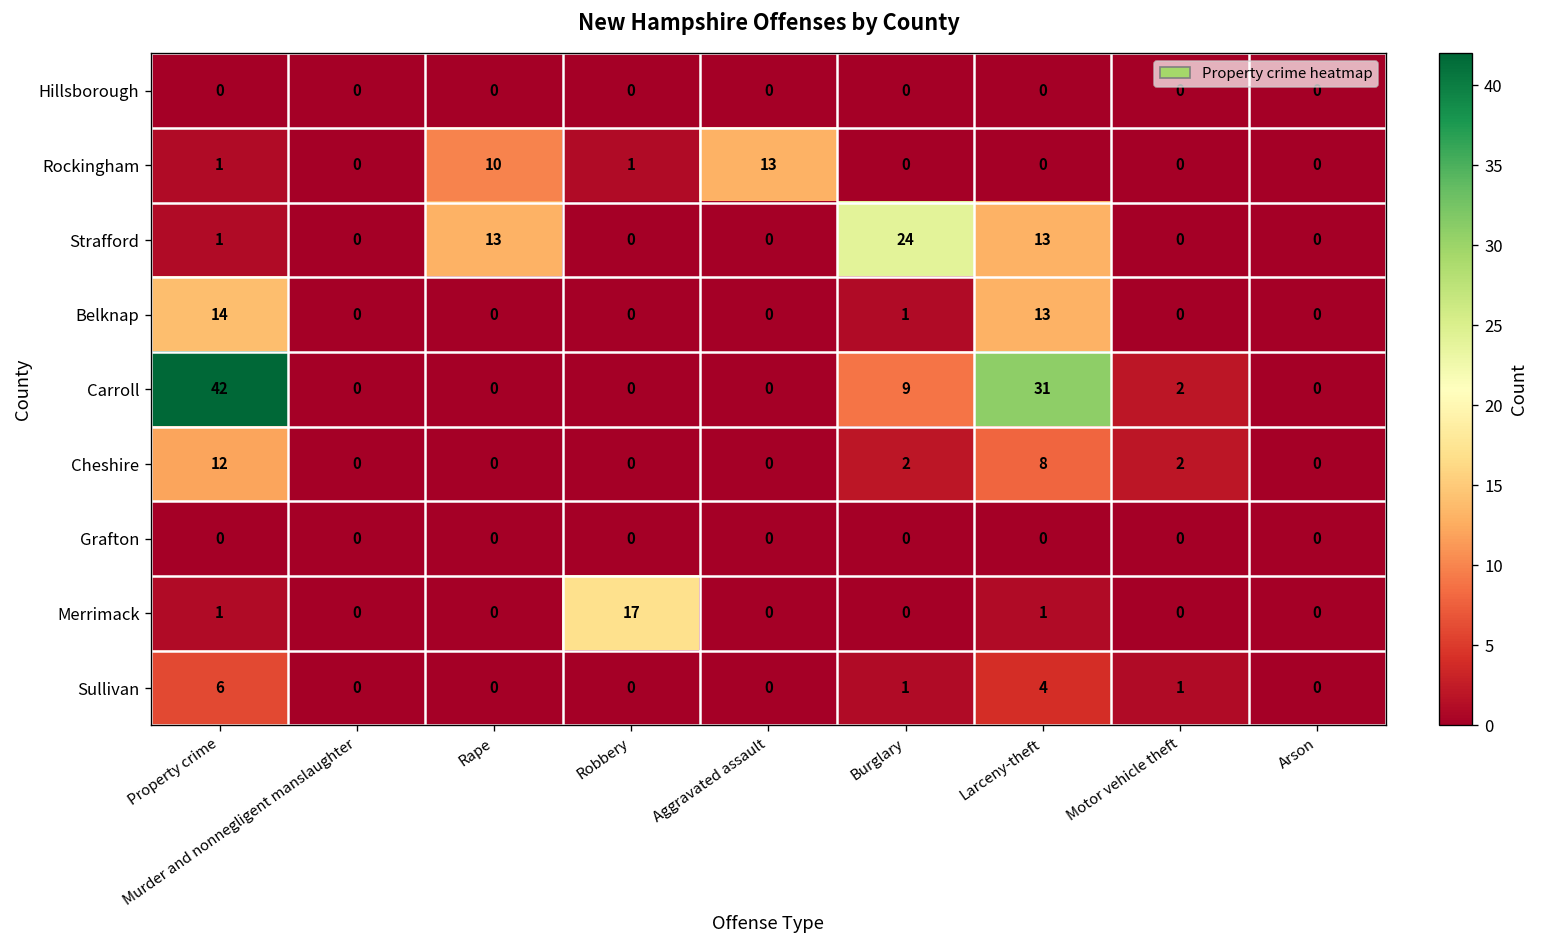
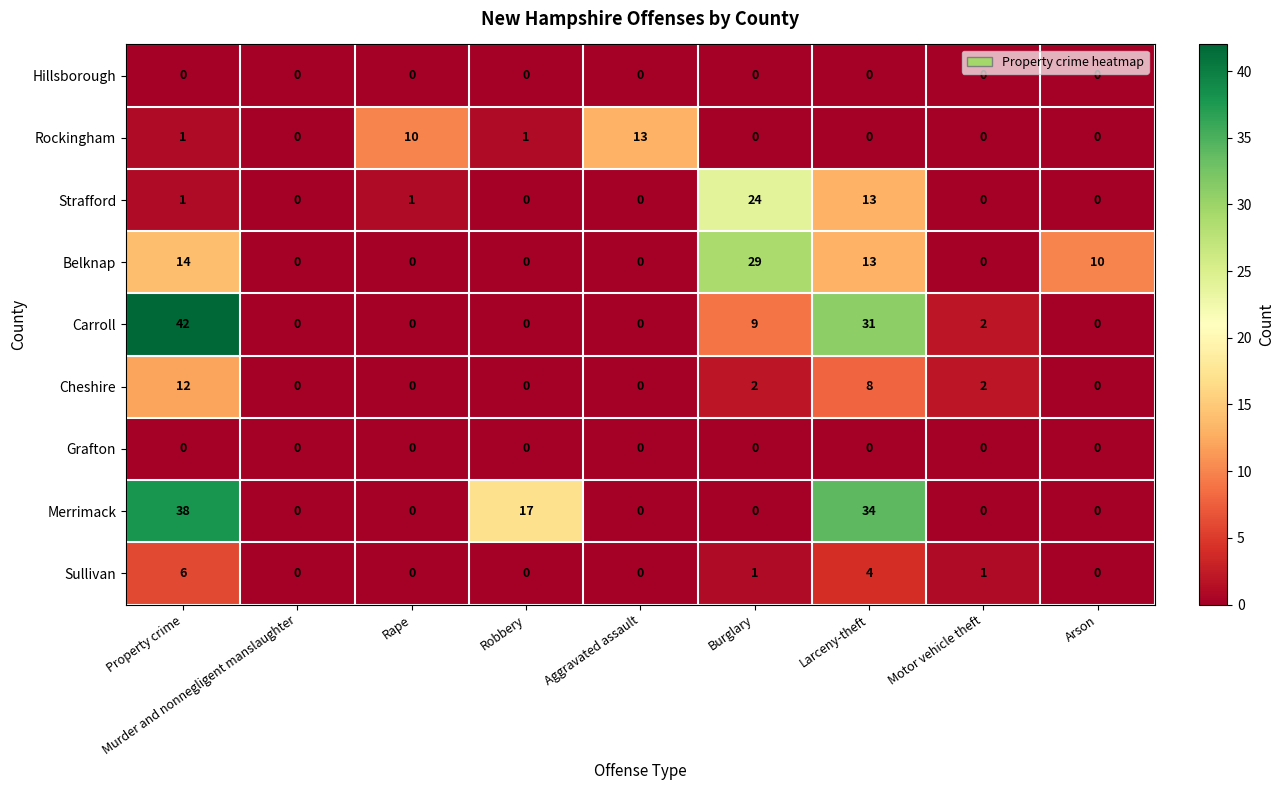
  {
    "Hillsborough": {
      "Property crime": 0,
      "Murder and nonnegligent manslaughter": 0,
      "Rape": 0,
      "Robbery": 0,
      "Aggravated assault": 0,
      "Burglary": 0,
      "Larceny-theft": 0
    },
    "Rockingham": {
      "Property crime": 1,
      "Murder and nonnegligent manslaughter": 0,
      "Rape": 10,
      "Robbery": 1,
      "Aggravated assault": 13,
      "Burglary": 0,
      "Larceny-theft": 0,
      "Motor vehicle theft": 0,
      "Arson": 0
    },
    "Strafford": {
      "Property crime": 1,
      "Murder and nonnegligent manslaughter": 0,
-     "Rape": 13,
+     "Rape": 1,
      "Robbery": 0,
      "Aggravated assault": 0,
      "Burglary": 24,
      "Larceny-theft": 13,
      "Motor vehicle theft": 0,
      "Arson": 0
    },
    "Belknap": {
      "Property crime": 14,
      "Murder and nonnegligent manslaughter": 0,
      "Rape": 0,
      "Robbery": 0,
      "Aggravated assault": 0,
-     "Burglary": 1,
+     "Burglary": 29,
      "Larceny-theft": 13,
      "Motor vehicle theft": 0,
-     "Arson": 0
+     "Arson": 10
    },
    "Carroll": {
      "Property crime": 42,
      "Murder and nonnegligent manslaughter": 0,
      "Rape": 0,
      "Robbery": 0,
      "Aggravated assault": 0,
      "Burglary": 9,
      "Larceny-theft": 31,
      "Motor vehicle theft": 2,
      "Arson": 0
    },
    "Cheshire": {
      "Property crime": 12,
      "Murder and nonnegligent manslaughter": 0,
      "Rape": 0,
      "Robbery": 0,
      "Aggravated assault": 0,
      "Burglary": 2,
      "Larceny-theft": 8,
      "Motor vehicle theft": 2,
      "Arson": 0
    },
    "Grafton": {
      "Property crime": 0,
      "Murder and nonnegligent manslaughter": 0,
      "Rape": 0,
      "Robbery": 0,
      "Aggravated assault": 0,
      "Burglary": 0,
      "Larceny-theft": 0,
      "Motor vehicle theft": 0,
      "Arson": 0
    },
    "Merrimack": {
-     "Property crime": 1,
+     "Property crime": 38,
      "Murder and nonnegligent manslaughter": 0,
      "Rape": 0,
      "Robbery": 17,
      "Aggravated assault": 0,
      "Burglary": 0,
-     "Larceny-theft": 1,
+     "Larceny-theft": 34,
      "Motor vehicle theft": 0,
      "Arson": 0
    },
    "Sullivan": {
      "Property crime": 6,
      "Murder and nonnegligent manslaughter": 0,
      "Rape": 0,
      "Robbery": 0,
      "Aggravated assault": 0,
      "Burglary": 1,
      "Larceny-theft": 4,
      "Motor vehicle theft": 1,
      "Arson": 0
    }
  }
